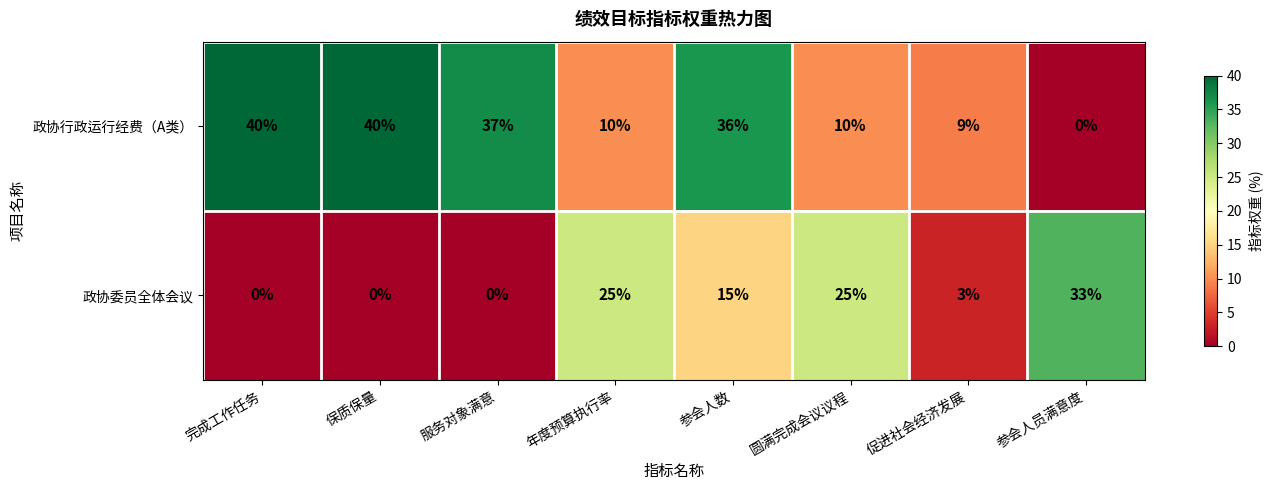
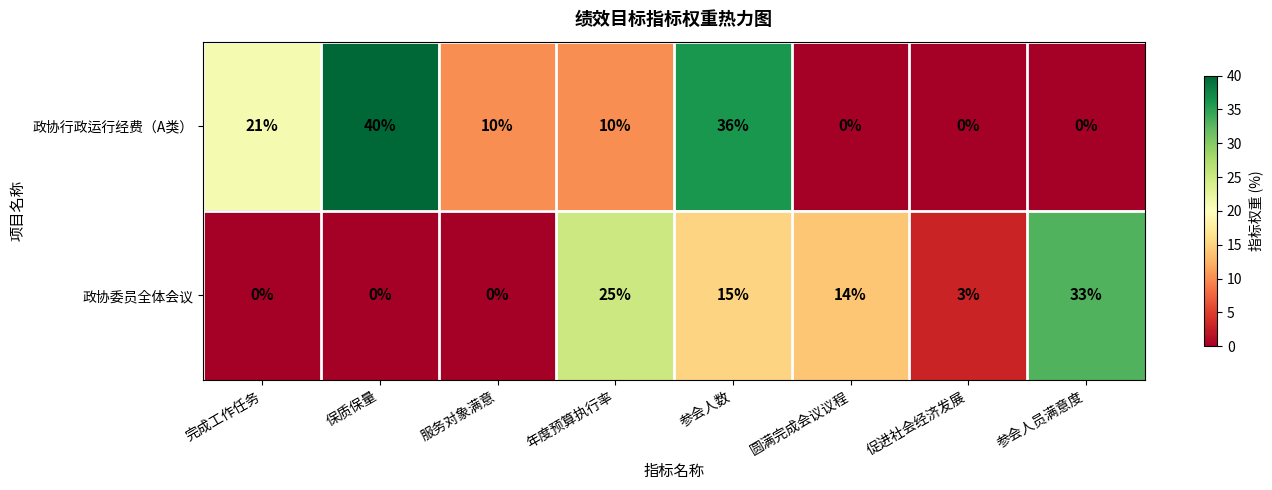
  {
    "政协行政运行经费（A类）": {
-     "完成工作任务": "40%",
+     "完成工作任务": "21%",
      "保质保量": "40%",
-     "服务对象满意": "37%",
+     "服务对象满意": "10%",
      "年度预算执行率": "10%",
      "参会人数": "36%",
-     "圆满完成会议议程": "10%",
-     "促进社会经济发展": "9%",
+     "圆满完成会议议程": "0%",
+     "促进社会经济发展": "0%",
      "参会人员满意度": "0%"
    },
    "政协委员全体会议": {
      "完成工作任务": "0%",
      "保质保量": "0%",
      "服务对象满意": "0%",
      "年度预算执行率": "25%",
      "参会人数": "15%",
-     "圆满完成会议议程": "25%",
+     "圆满完成会议议程": "14%",
      "促进社会经济发展": "3%",
      "参会人员满意度": "33%"
    }
  }
